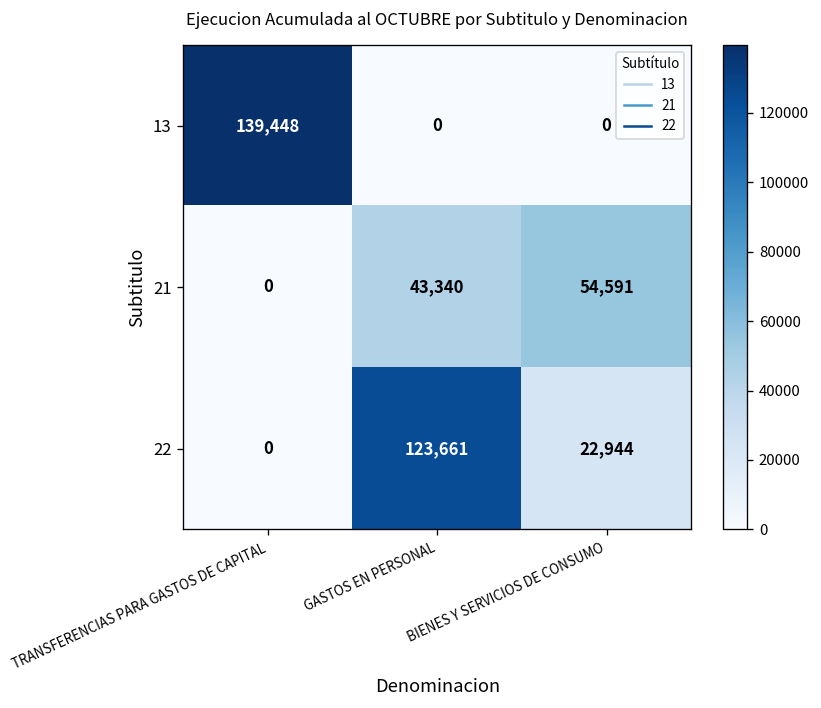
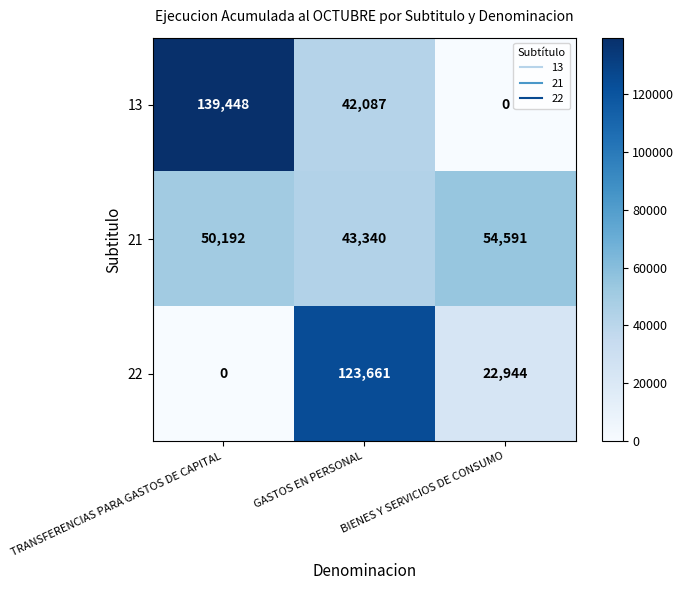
  {
    "13": {
      "TRANSFERENCIAS PARA GASTOS DE CAPITAL": "139,448",
-     "GASTOS EN PERSONAL": "0",
+     "GASTOS EN PERSONAL": "42,087",
      "BIENES Y SERVICIOS DE CONSUMO": "0"
    },
    "21": {
-     "TRANSFERENCIAS PARA GASTOS DE CAPITAL": "0",
+     "TRANSFERENCIAS PARA GASTOS DE CAPITAL": "50,192",
      "GASTOS EN PERSONAL": "43,340",
      "BIENES Y SERVICIOS DE CONSUMO": "54,591"
    },
    "22": {
      "TRANSFERENCIAS PARA GASTOS DE CAPITAL": "0",
      "GASTOS EN PERSONAL": "123,661",
      "BIENES Y SERVICIOS DE CONSUMO": "22,944"
    }
  }
